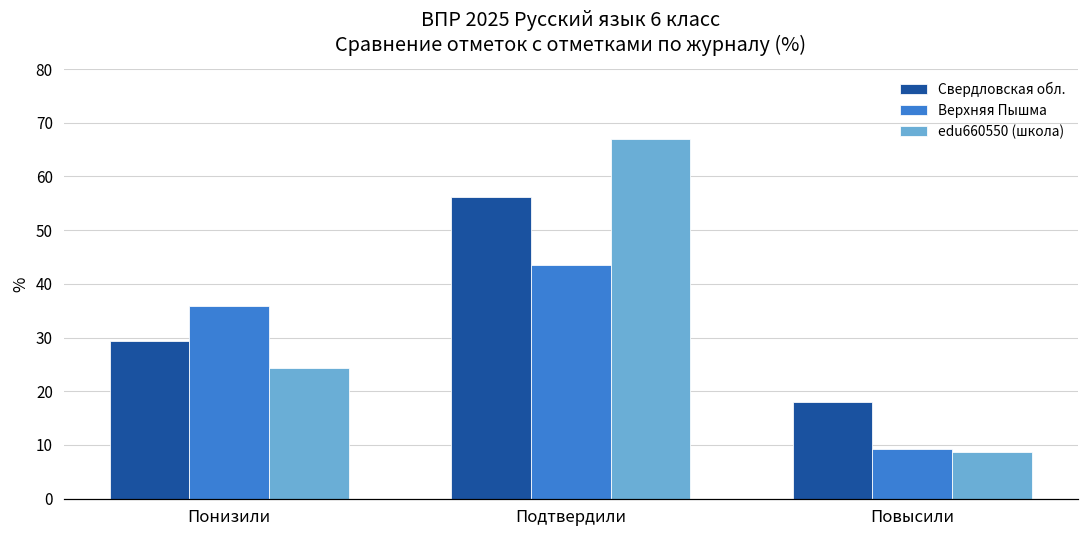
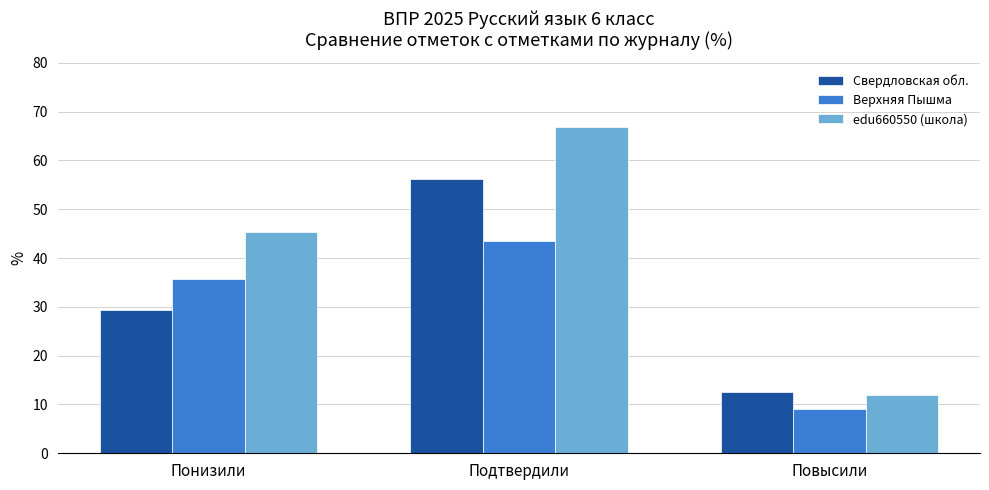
  {
    "Свердловская обл.": {
      "Понизили": 29,
      "Подтвердили": 56,
-     "Повысили": 18
+     "Повысили": 13
    },
    "Верхняя Пышма": {
      "Понизили": 36,
      "Подтвердили": 43,
      "Повысили": 9
    },
    "edu660550 (школа)": {
-     "Понизили": 24,
+     "Понизили": 45,
      "Подтвердили": 67,
-     "Повысили": 9
+     "Повысили": 12
    }
  }
